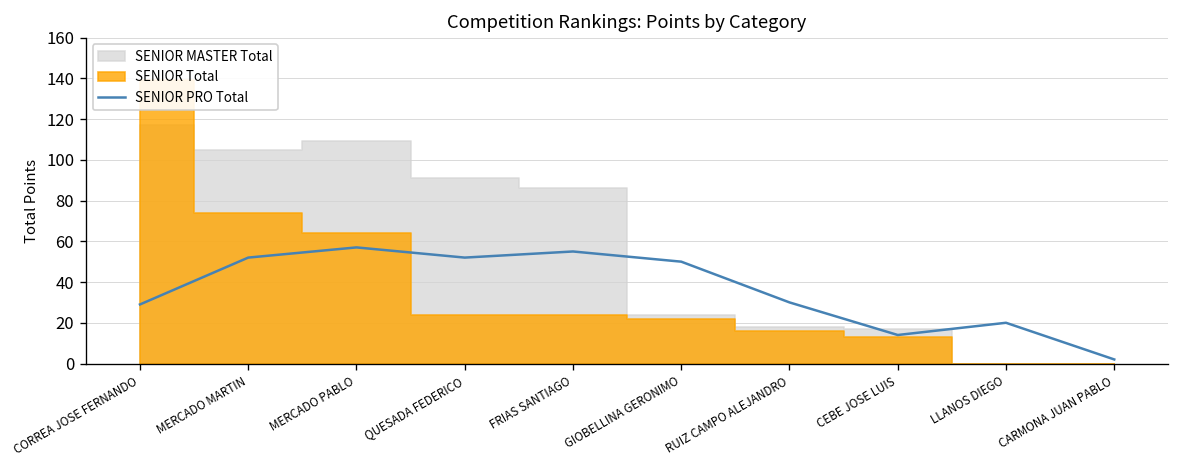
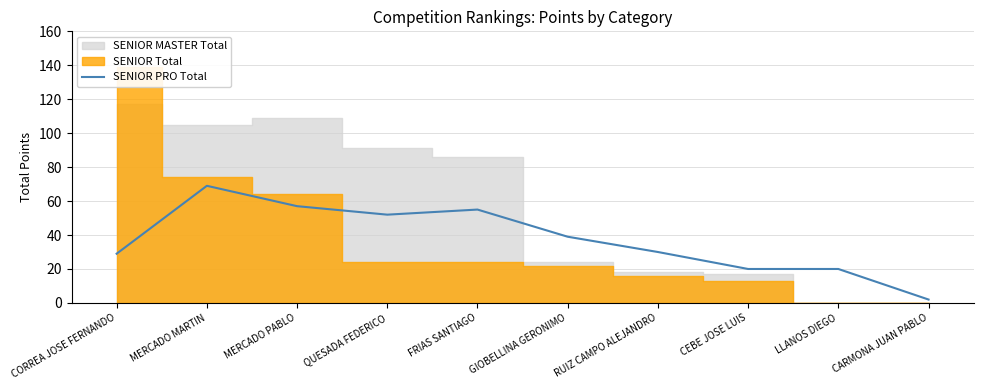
  {
    "SENIOR PRO Total": {
      "CORREA JOSE FERNANDO": 29,
-     "MERCADO MARTIN": 52,
+     "MERCADO MARTIN": 69,
      "MERCADO PABLO": 57,
      "QUESADA FEDERICO": 52,
      "FRIAS SANTIAGO": 55,
-     "GIOBELLINA GERONIMO": 50,
+     "GIOBELLINA GERONIMO": 39,
      "RUIZ CAMPO ALEJANDRO": 30,
-     "CEBE JOSE LUIS": 14,
+     "CEBE JOSE LUIS": 20,
      "LLANOS DIEGO": 20,
      "CARMONA JUAN PABLO": 2
    }
  }
